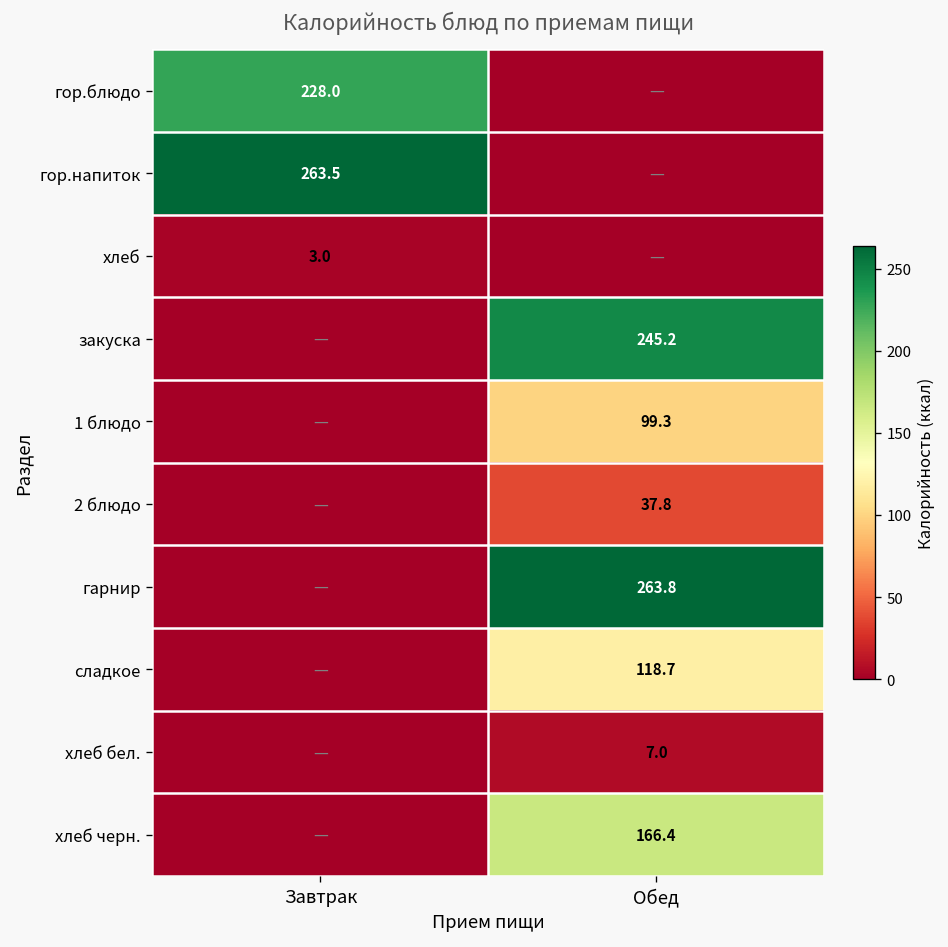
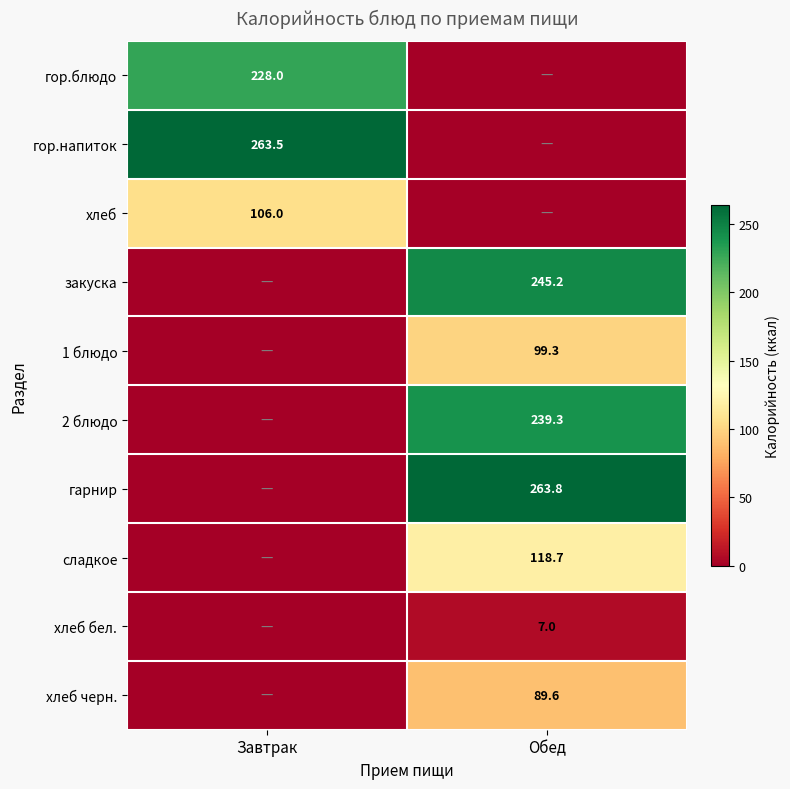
  {
    "гор.блюдо": {
      "Завтрак": 228.0
    },
    "гор.напиток": {
      "Завтрак": 263.5
    },
    "хлеб": {
-     "Завтрак": 3.0
+     "Завтрак": 106.0
    },
    "закуска": {
      "Обед": 245.2
    },
    "1 блюдо": {
      "Обед": 99.3
    },
    "2 блюдо": {
-     "Обед": 37.8
+     "Обед": 239.3
    },
    "гарнир": {
      "Обед": 263.8
    },
    "сладкое": {
      "Обед": 118.7
    },
    "хлеб бел.": {
      "Обед": 7.0
    },
    "хлеб черн.": {
-     "Обед": 166.4
+     "Обед": 89.6
    }
  }
